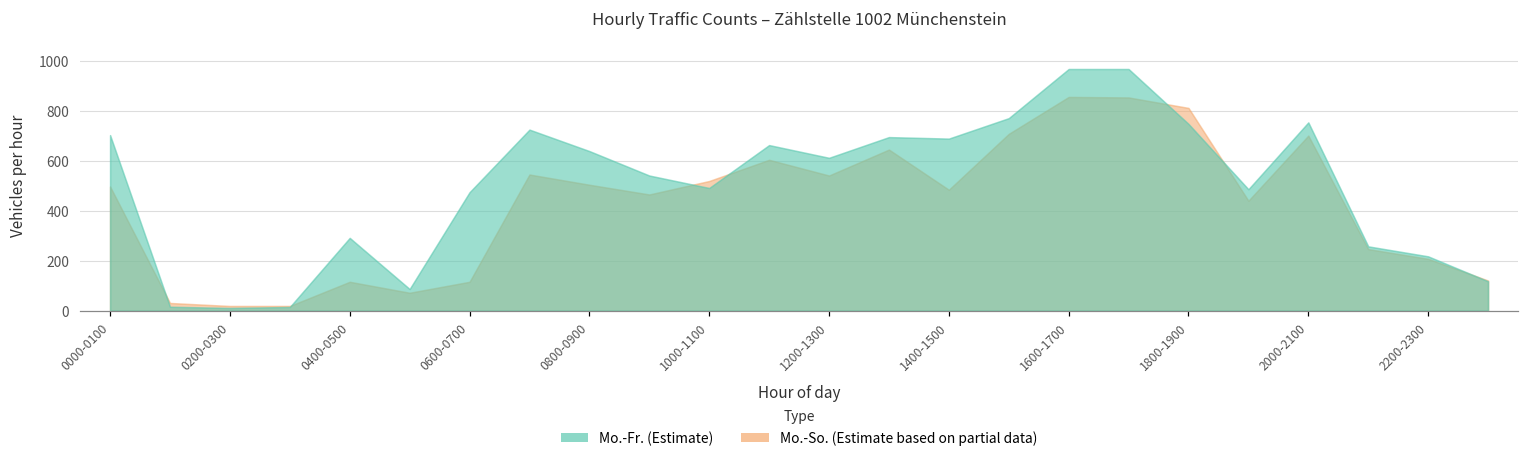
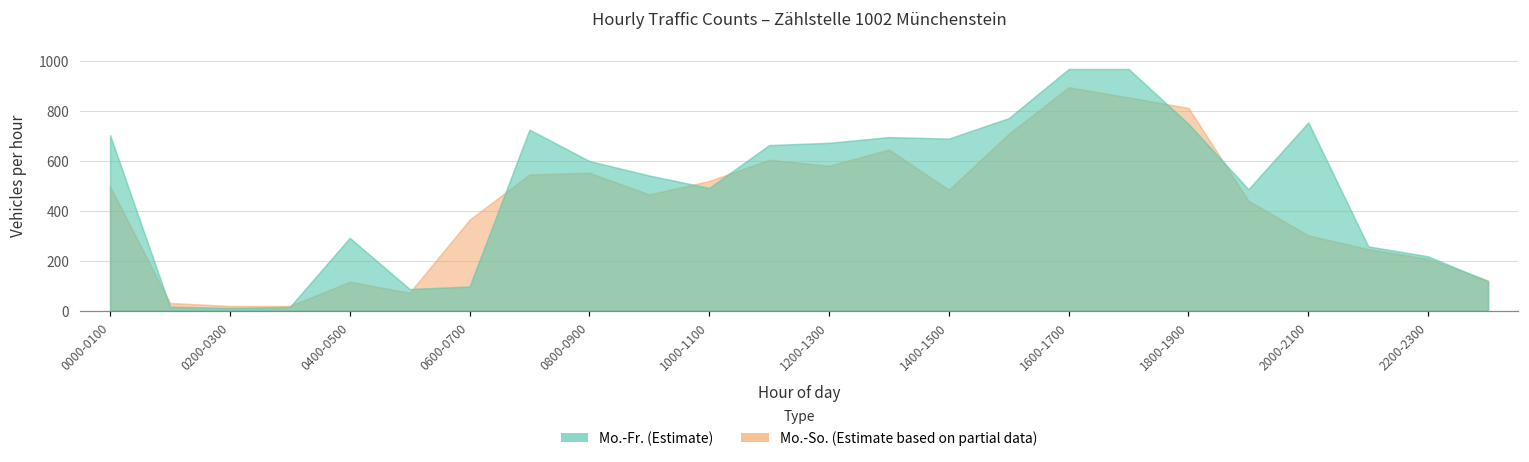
  {
    "Mo.-So. (Estimate based on partial data)": {
      "0000-0100": 500,
      "0400-0500": 120,
-     "0600-0700": 120,
-     "0800-0900": 510,
+     "0600-0700": 370,
+     "0800-0900": 550,
      "1000-1100": 520,
-     "1200-1300": 540,
+     "1200-1300": 580,
      "1400-1500": 490,
-     "1600-1700": 860,
+     "1600-1700": 900,
      "1800-1900": 810,
-     "2000-2100": 700
+     "2000-2100": 300
    },
    "Mo.-Fr. (Estimate)": {
      "0000-0100": 700,
      "0400-0500": 290,
-     "0600-0700": 480,
-     "0800-0900": 640,
+     "0600-0700": 100,
+     "0800-0900": 600,
      "1000-1100": 490,
-     "1200-1300": 610,
+     "1200-1300": 670,
      "1400-1500": 690,
      "1600-1700": 970,
      "1800-1900": 750,
      "2000-2100": 760
    }
  }
